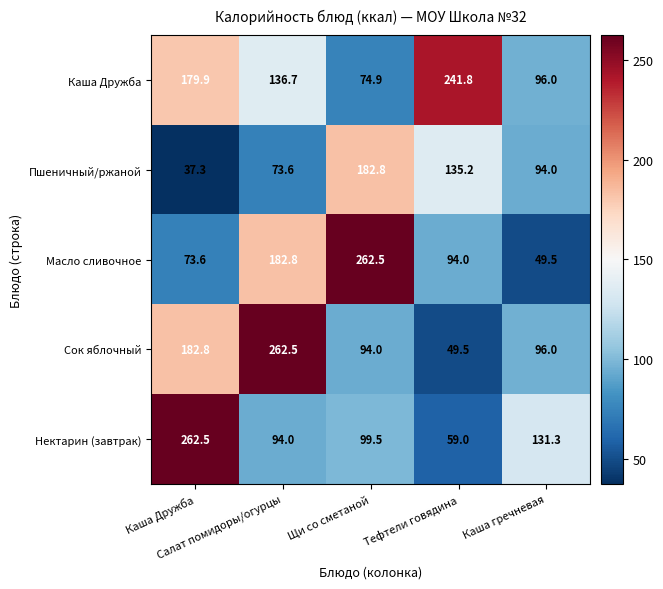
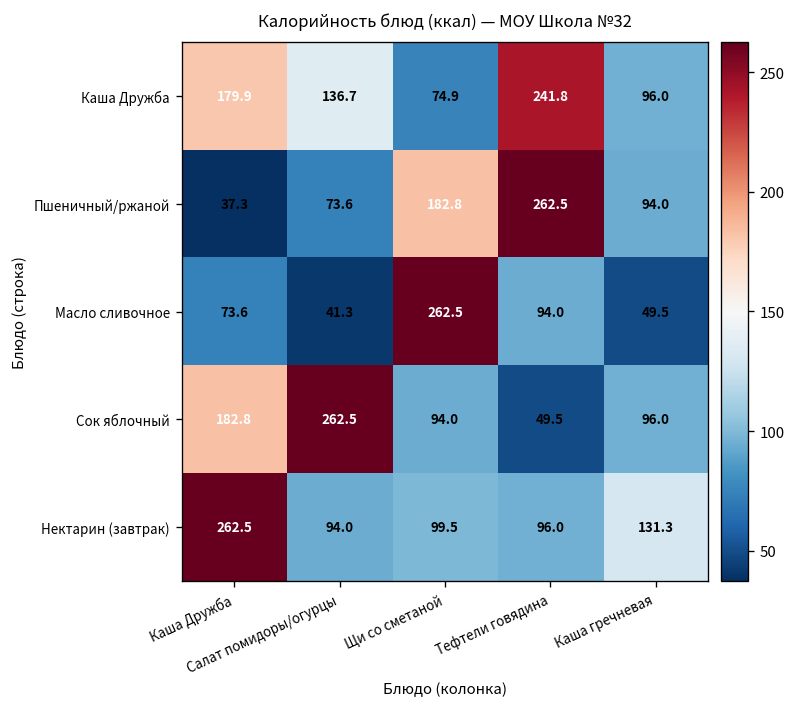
  {
    "Каша Дружба": {
      "Каша Дружба": 179.9,
      "Салат помидоры/огурцы": 136.7,
      "Щи со сметаной": 74.9,
      "Тефтели говядина": 241.8,
      "Каша гречневая": 96.0
    },
    "Пшеничный/ржаной": {
      "Каша Дружба": 37.3,
      "Салат помидоры/огурцы": 73.6,
      "Щи со сметаной": 182.8,
-     "Тефтели говядина": 135.2,
+     "Тефтели говядина": 262.5,
      "Каша гречневая": 94.0
    },
    "Масло сливочное": {
      "Каша Дружба": 73.6,
-     "Салат помидоры/огурцы": 182.8,
+     "Салат помидоры/огурцы": 41.3,
      "Щи со сметаной": 262.5,
      "Тефтели говядина": 94.0,
      "Каша гречневая": 49.5
    },
    "Сок яблочный": {
      "Каша Дружба": 182.8,
      "Салат помидоры/огурцы": 262.5,
      "Щи со сметаной": 94.0,
      "Тефтели говядина": 49.5,
      "Каша гречневая": 96.0
    },
    "Нектарин (завтрак)": {
      "Каша Дружба": 262.5,
      "Салат помидоры/огурцы": 94.0,
      "Щи со сметаной": 99.5,
-     "Тефтели говядина": 59.0,
+     "Тефтели говядина": 96.0,
      "Каша гречневая": 131.3
    }
  }
